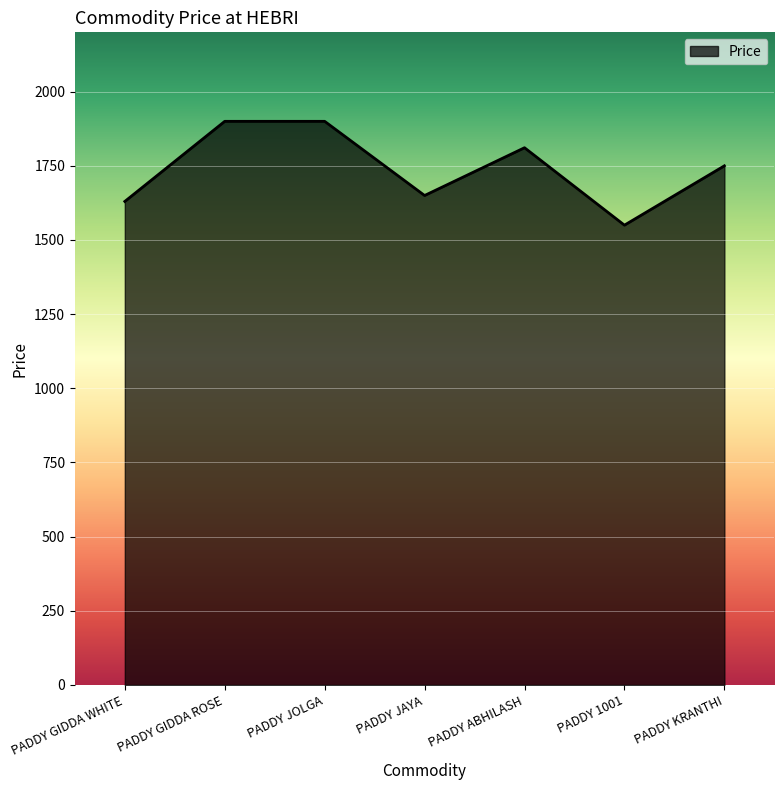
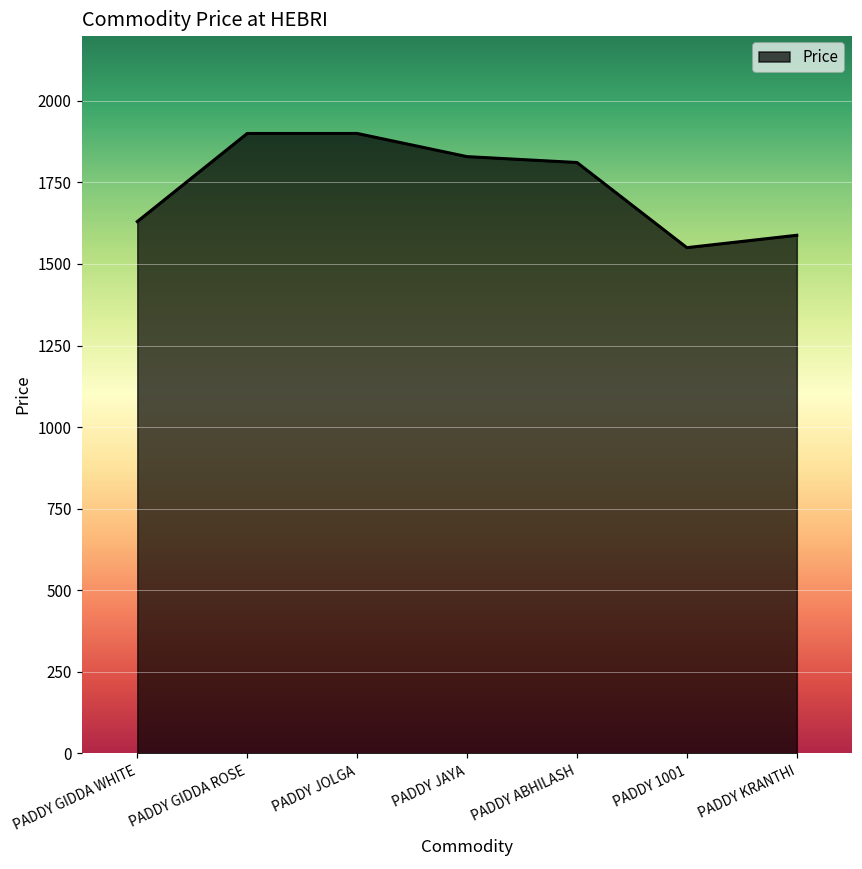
  {
    "PADDY GIDDA WHITE": 1630,
    "PADDY GIDDA ROSE": 1900,
    "PADDY JOLGA": 1900,
-   "PADDY JAYA": 1650,
+   "PADDY JAYA": 1830,
    "PADDY ABHILASH": 1810,
    "PADDY 1001": 1550,
-   "PADDY KRANTHI": 1750
+   "PADDY KRANTHI": 1590
  }
